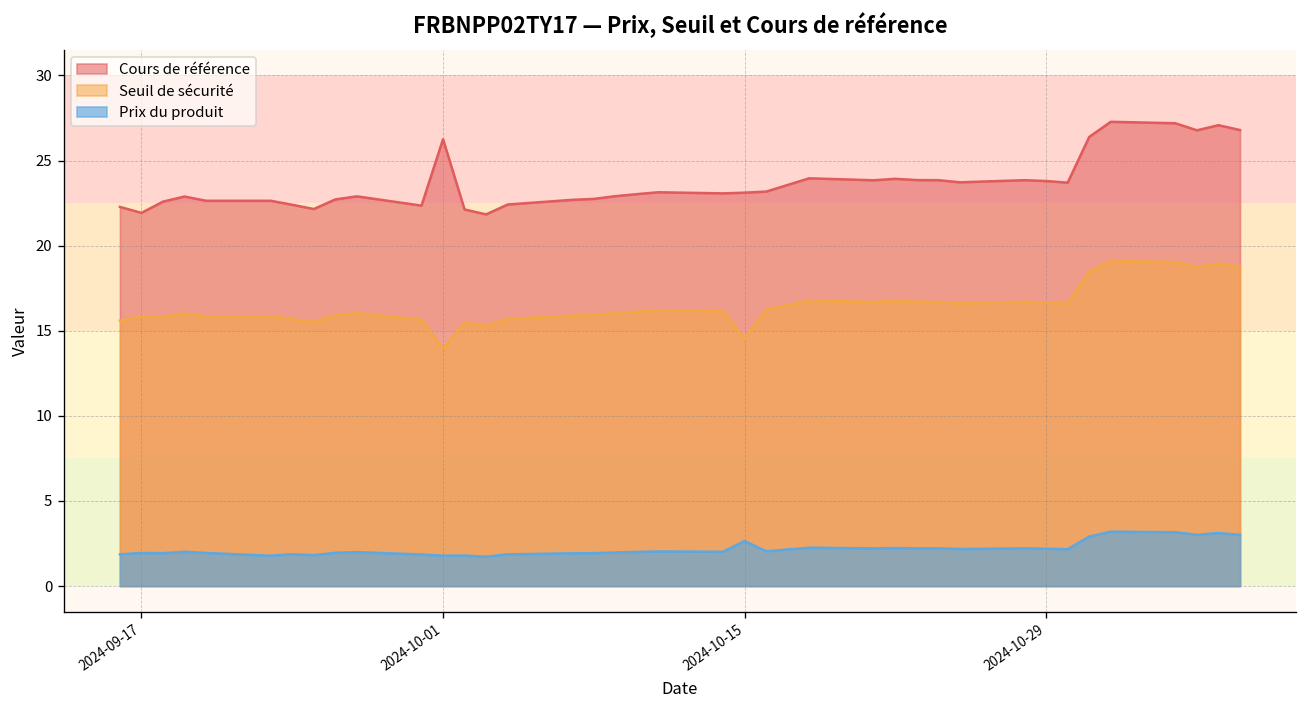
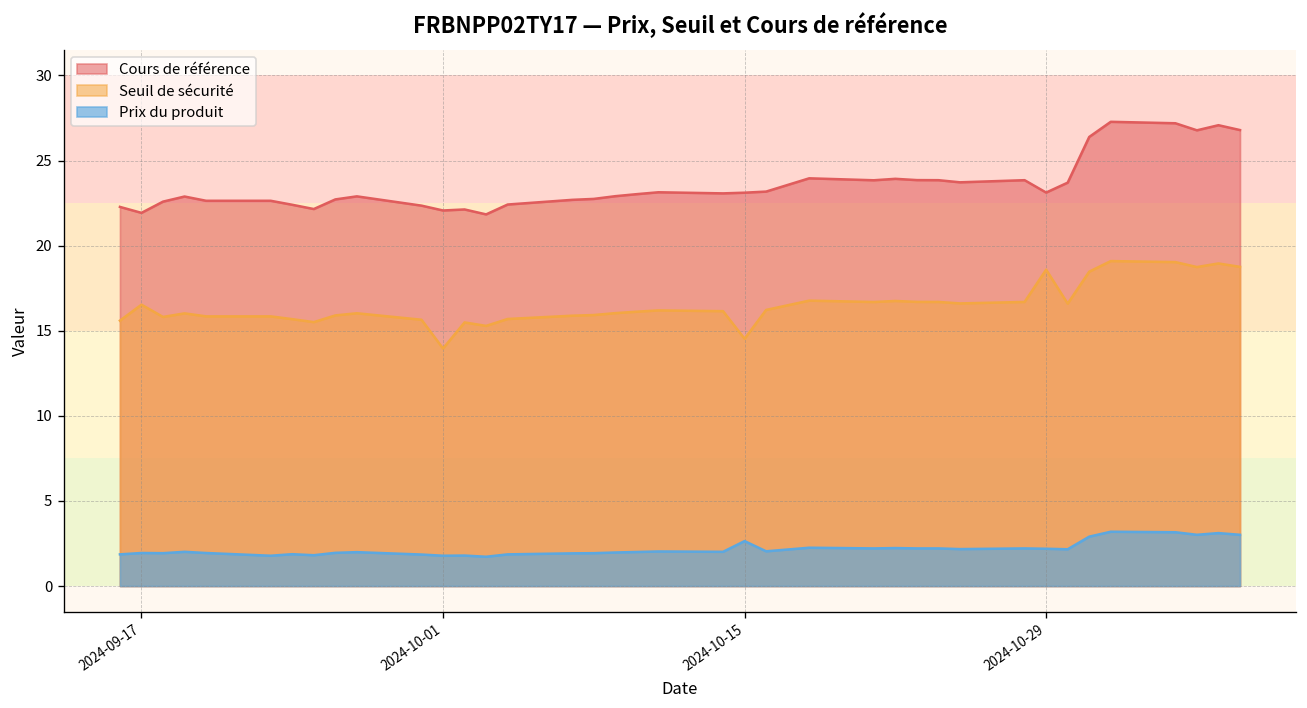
  {
    "Cours de référence": {
      "2024-09-17": 21.9,
-     "2024-10-01": 26.3,
+     "2024-10-01": 22.1,
      "2024-10-15": 23.1,
-     "2024-10-29": 23.8
+     "2024-10-29": 23.1
    },
    "Seuil de sécurité": {
-     "2024-09-17": 15.8,
+     "2024-09-17": 16.5,
      "2024-10-01": 14.0,
      "2024-10-15": 14.5,
-     "2024-10-29": 16.7
+     "2024-10-29": 18.6
    },
    "Prix du produit": {
      "2024-09-17": 1.9,
      "2024-10-01": 1.8,
      "2024-10-15": 2.6,
      "2024-10-29": 2.2
    }
  }
